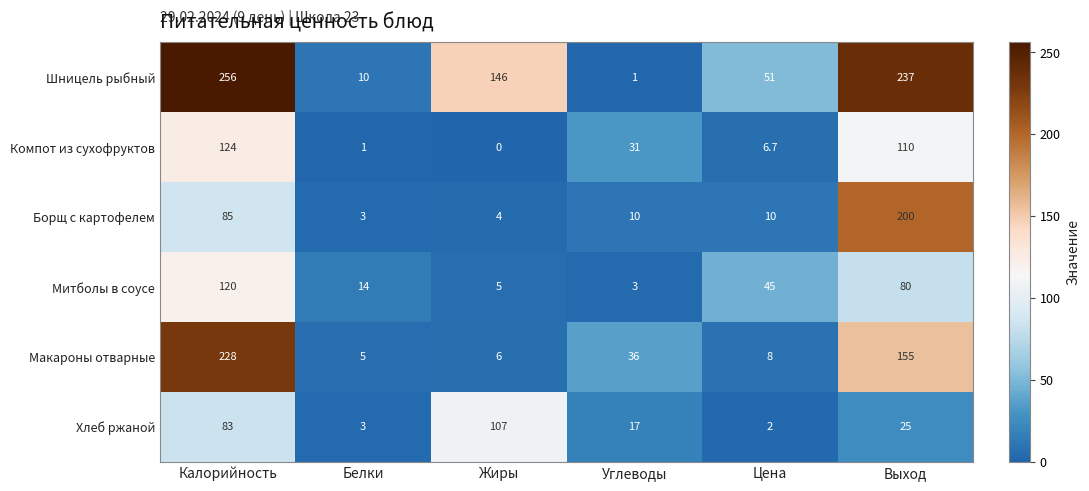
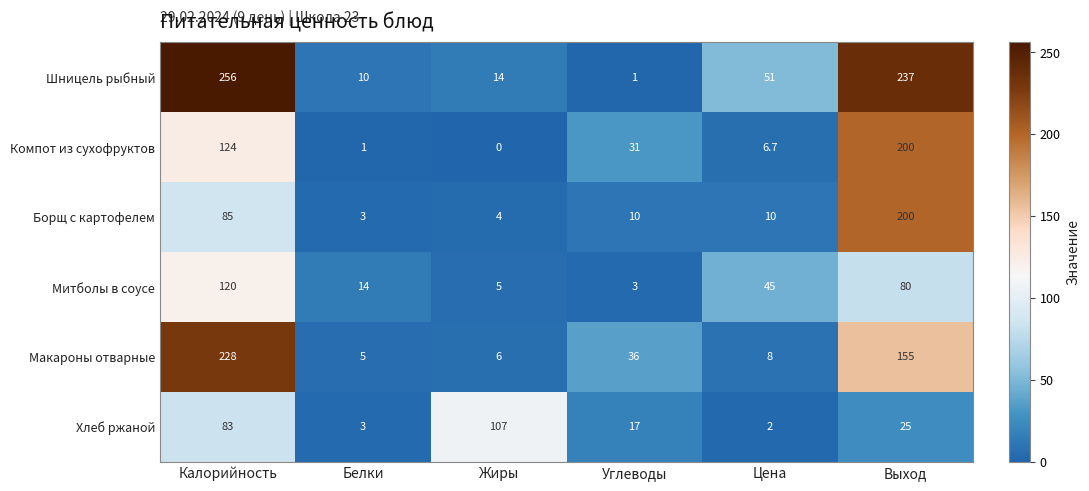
  {
    "Шницель рыбный": {
      "Калорийность": 256,
      "Белки": 10,
-     "Жиры": 146,
+     "Жиры": 14,
      "Углеводы": 1,
      "Цена": 51,
      "Выход": 237
    },
    "Компот из сухофруктов": {
      "Калорийность": 124,
      "Белки": 1,
      "Жиры": 0,
      "Углеводы": 31,
      "Цена": 6.7,
-     "Выход": 110
+     "Выход": 200
    },
    "Борщ с картофелем": {
      "Калорийность": 85,
      "Белки": 3,
      "Жиры": 4,
      "Углеводы": 10,
      "Цена": 10,
      "Выход": 200
    },
    "Митболы в соусе": {
      "Калорийность": 120,
      "Белки": 14,
      "Жиры": 5,
      "Углеводы": 3,
      "Цена": 45,
      "Выход": 80
    },
    "Макароны отварные": {
      "Калорийность": 228,
      "Белки": 5,
      "Жиры": 6,
      "Углеводы": 36,
      "Цена": 8,
      "Выход": 155
    },
    "Хлеб ржаной": {
      "Калорийность": 83,
      "Белки": 3,
      "Жиры": 107,
      "Углеводы": 17,
      "Цена": 2,
      "Выход": 25
    }
  }
